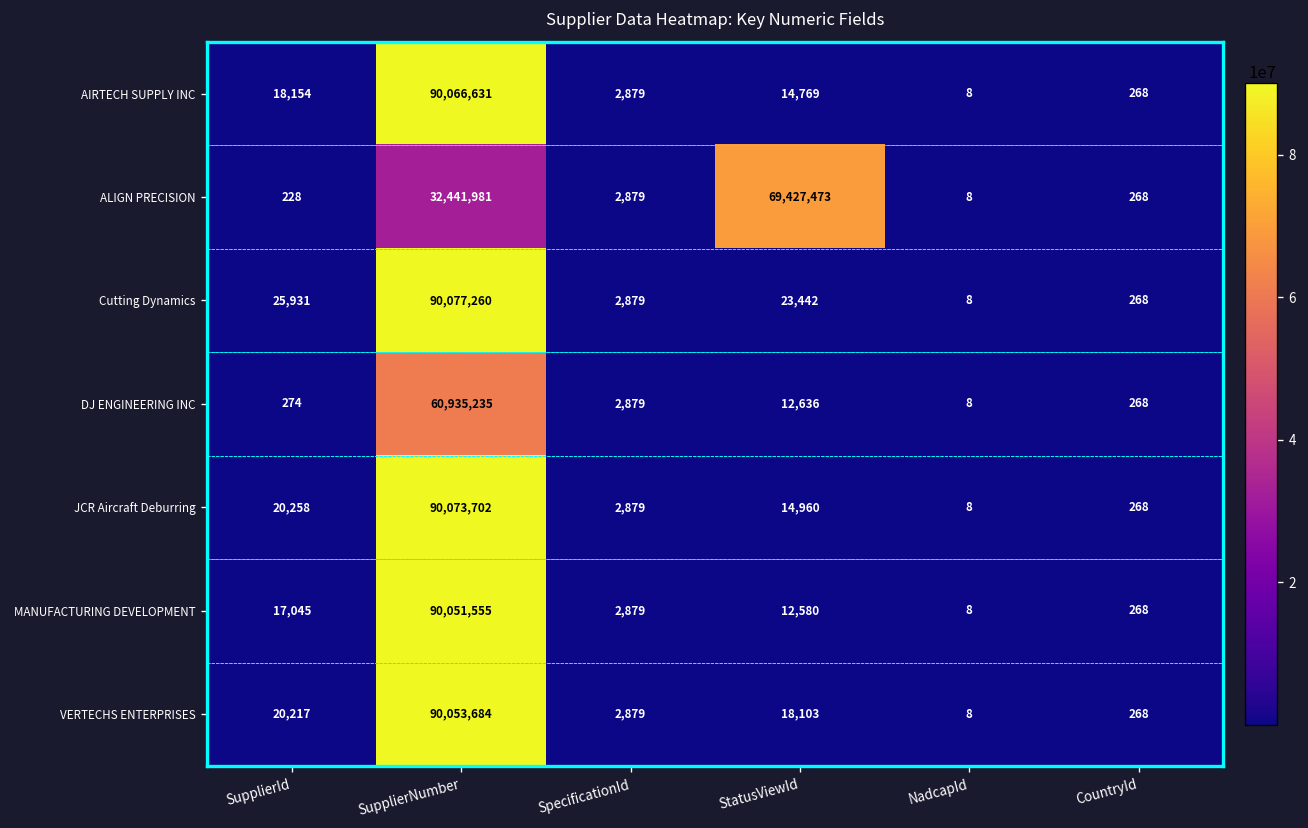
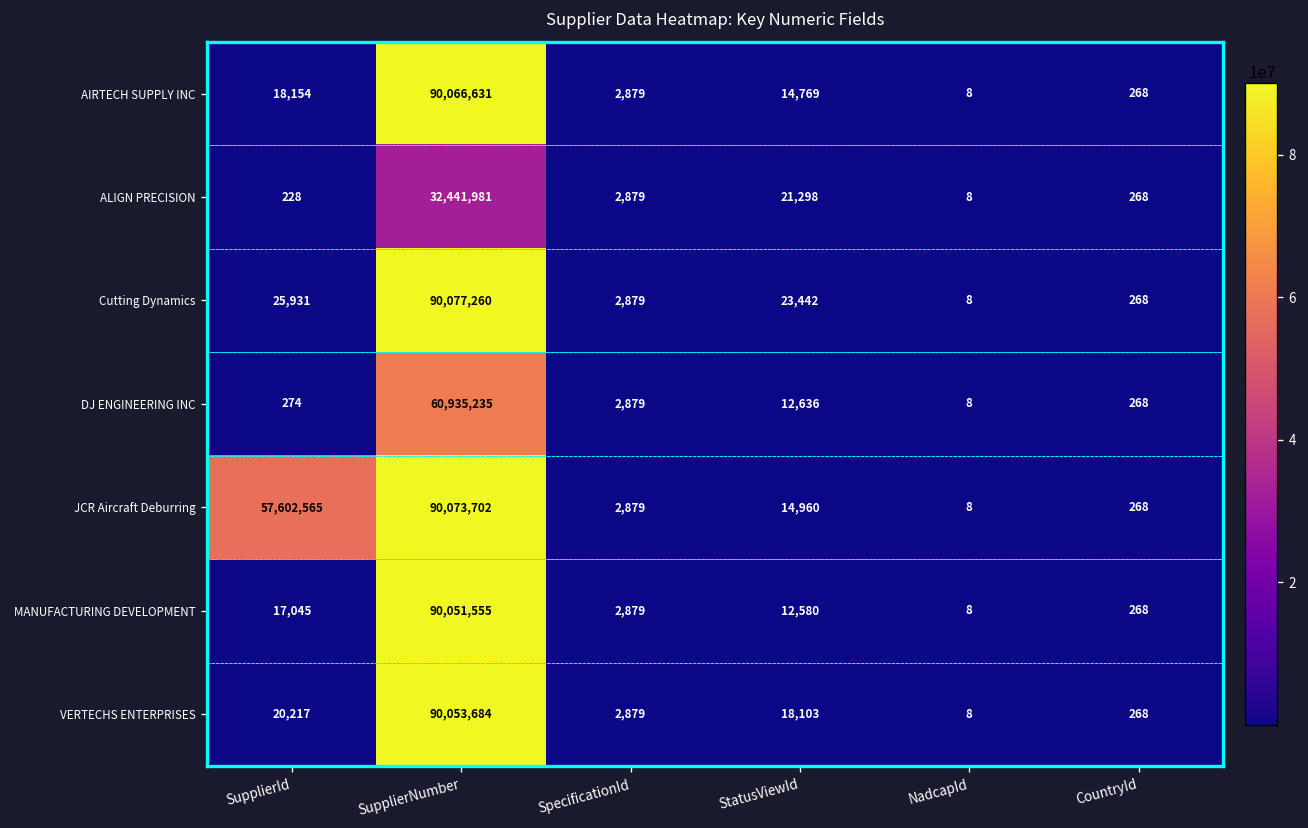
  {
    "AIRTECH SUPPLY INC": {
      "SupplierId": "18,154",
      "SupplierNumber": "90,066,631",
      "SpecificationId": "2,879",
      "StatusViewId": "14,769",
      "NadcapId": "8",
      "CountryId": "268"
    },
    "ALIGN PRECISION": {
      "SupplierId": "228",
      "SupplierNumber": "32,441,981",
      "SpecificationId": "2,879",
-     "StatusViewId": "69,427,473",
+     "StatusViewId": "21,298",
      "NadcapId": "8",
      "CountryId": "268"
    },
    "Cutting Dynamics": {
      "SupplierId": "25,931",
      "SupplierNumber": "90,077,260",
      "SpecificationId": "2,879",
      "StatusViewId": "23,442",
      "NadcapId": "8",
      "CountryId": "268"
    },
    "DJ ENGINEERING INC": {
      "SupplierId": "274",
      "SupplierNumber": "60,935,235",
      "SpecificationId": "2,879",
      "StatusViewId": "12,636",
      "NadcapId": "8",
      "CountryId": "268"
    },
    "JCR Aircraft Deburring": {
-     "SupplierId": "20,258",
+     "SupplierId": "57,602,565",
      "SupplierNumber": "90,073,702",
      "SpecificationId": "2,879",
      "StatusViewId": "14,960",
      "NadcapId": "8",
      "CountryId": "268"
    },
    "MANUFACTURING DEVELOPMENT": {
      "SupplierId": "17,045",
      "SupplierNumber": "90,051,555",
      "SpecificationId": "2,879",
      "StatusViewId": "12,580",
      "NadcapId": "8",
      "CountryId": "268"
    },
    "VERTECHS ENTERPRISES": {
      "SupplierId": "20,217",
      "SupplierNumber": "90,053,684",
      "SpecificationId": "2,879",
      "StatusViewId": "18,103",
      "NadcapId": "8",
      "CountryId": "268"
    }
  }
